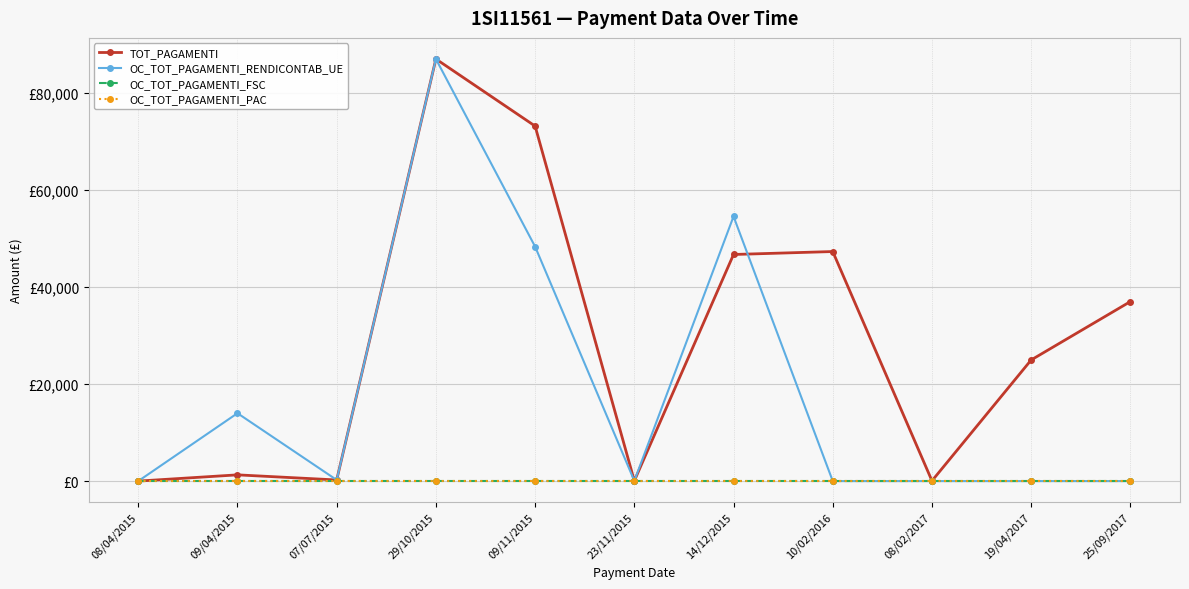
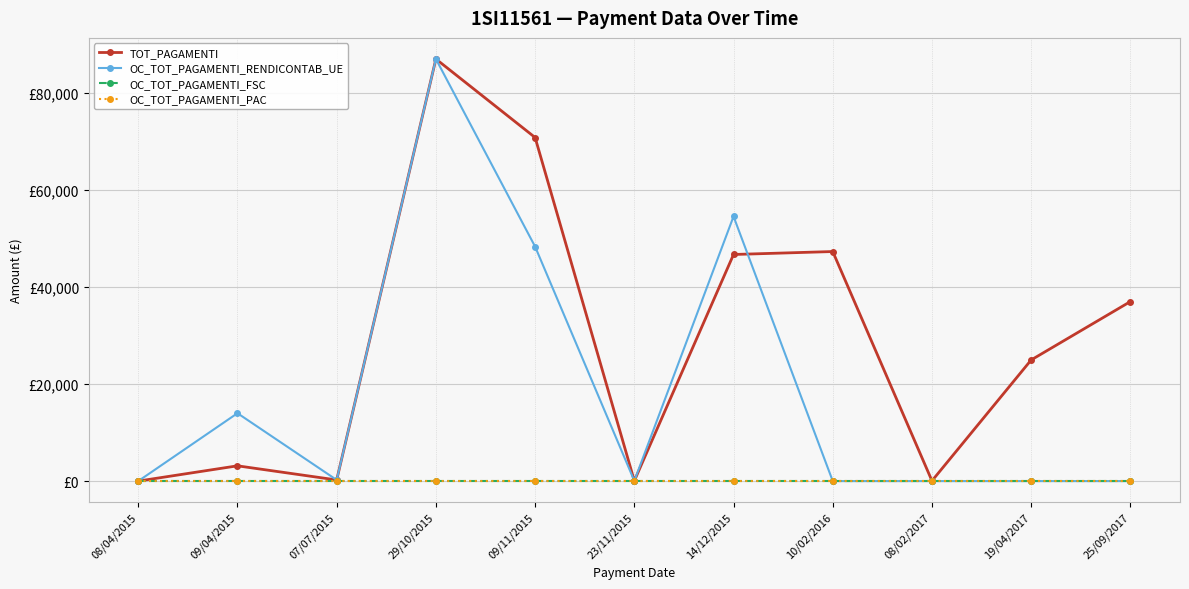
  {
    "TOT_PAGAMENTI": {
-     "09/04/2015": "£1,000",
-     "09/11/2015": "£73,000",
+     "09/04/2015": "£3,000",
+     "09/11/2015": "£71,000",
      "14/12/2015": "£47,000",
      "10/02/2016": "£47,000",
      "19/04/2017": "£25,000",
      "25/09/2017": "£37,000"
    },
    "OC_TOT_PAGAMENTI_RENDICONTAB_UE": {
      "09/04/2015": "£14,000",
      "09/11/2015": "£48,000",
      "14/12/2015": "£54,000"
    },
    "OC_TOT_PAGAMENTI_PAC": {
      "09/04/2015": "£0",
      "29/10/2015": "£0",
      "09/11/2015": "£0",
      "14/12/2015": "£0"
    }
  }
